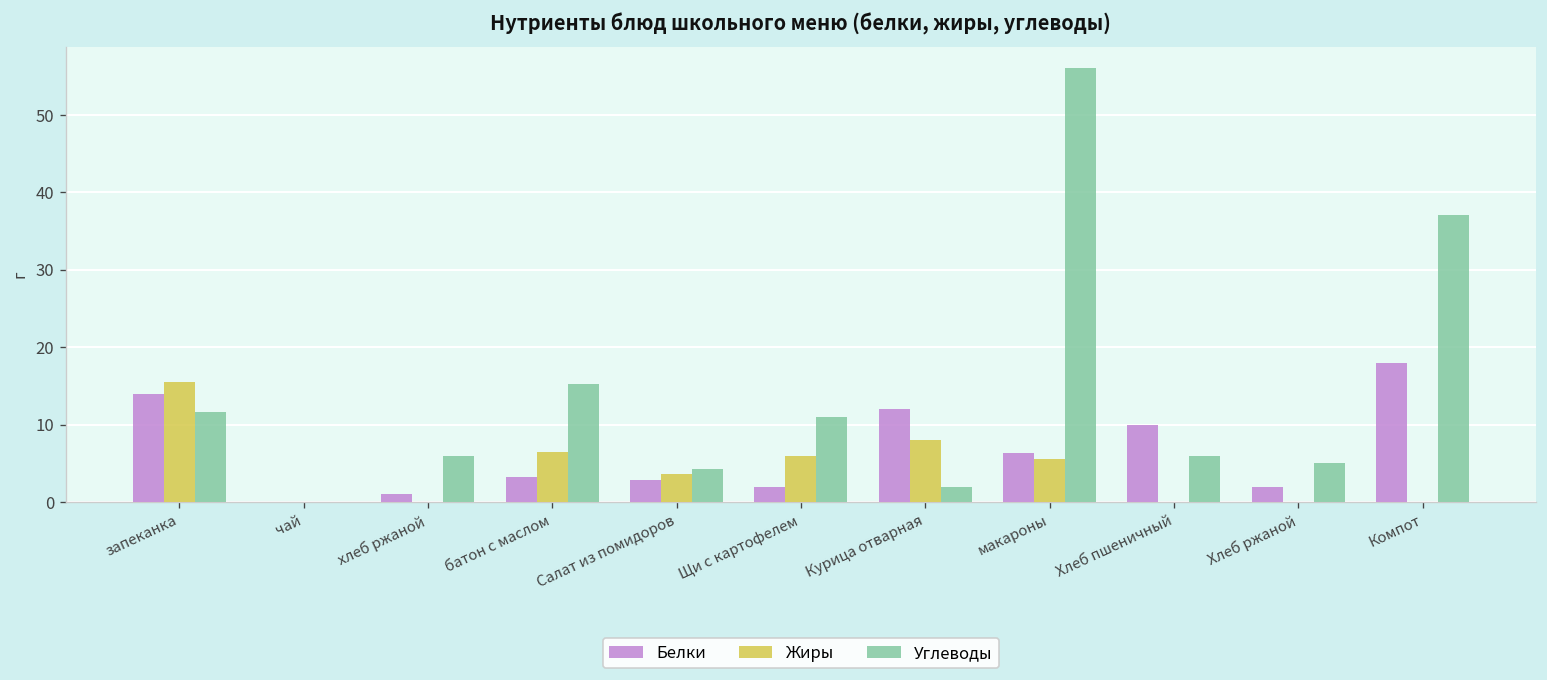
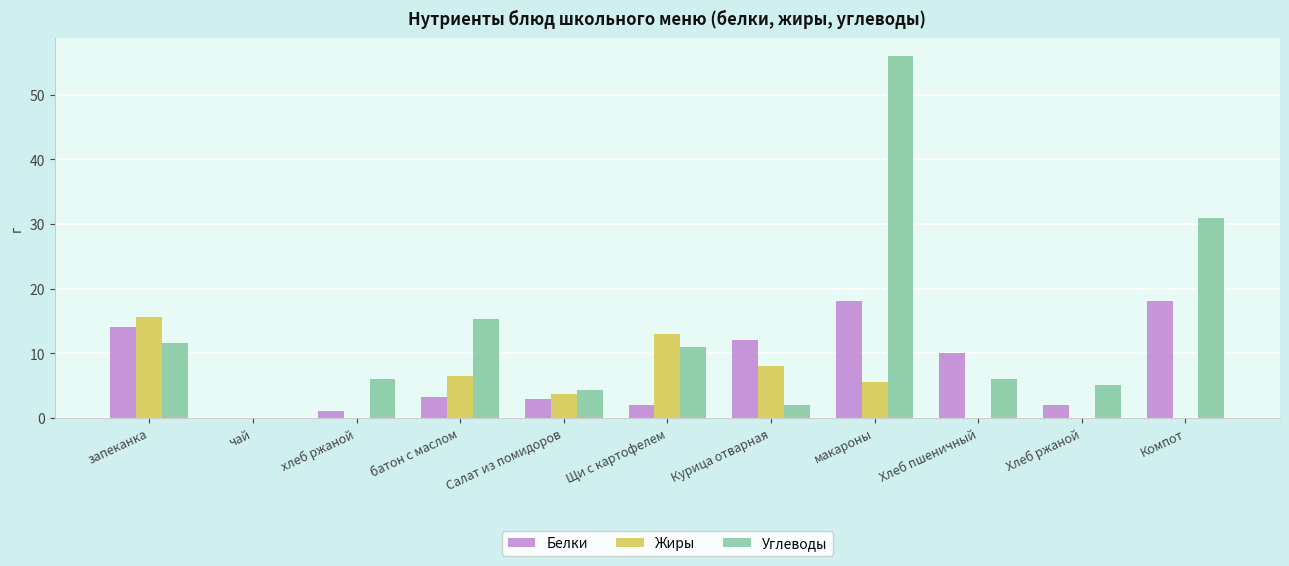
  {
    "Белки": {
      "запеканка": 14,
      "хлеб ржаной": 1,
      "батон с маслом": 3,
      "Салат из помидоров": 3,
      "Щи с картофелем": 2,
      "Курица отварная": 12,
-     "макароны": 6,
+     "макароны": 18,
      "Хлеб пшеничный": 10,
      "Хлеб ржаной": 2,
      "Компот": 18
    },
    "Жиры": {
      "запеканка": 16,
      "чай": 0,
      "хлеб ржаной": 0,
      "батон с маслом": 6,
      "Салат из помидоров": 4,
-     "Щи с картофелем": 6,
+     "Щи с картофелем": 13,
      "Курица отварная": 8,
      "макароны": 6,
      "Хлеб пшеничный": 0,
      "Хлеб ржаной": 0,
      "Компот": 0
    },
    "Углеводы": {
      "запеканка": 12,
      "чай": 0,
      "хлеб ржаной": 6,
      "батон с маслом": 15,
      "Салат из помидоров": 4,
      "Щи с картофелем": 11,
      "Курица отварная": 2,
      "макароны": 56,
      "Хлеб пшеничный": 6,
      "Хлеб ржаной": 5,
-     "Компот": 37
+     "Компот": 31
    }
  }
